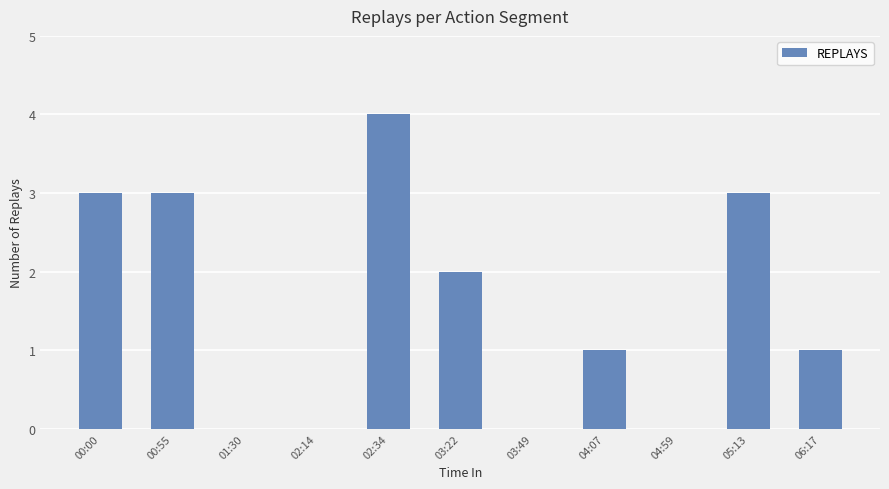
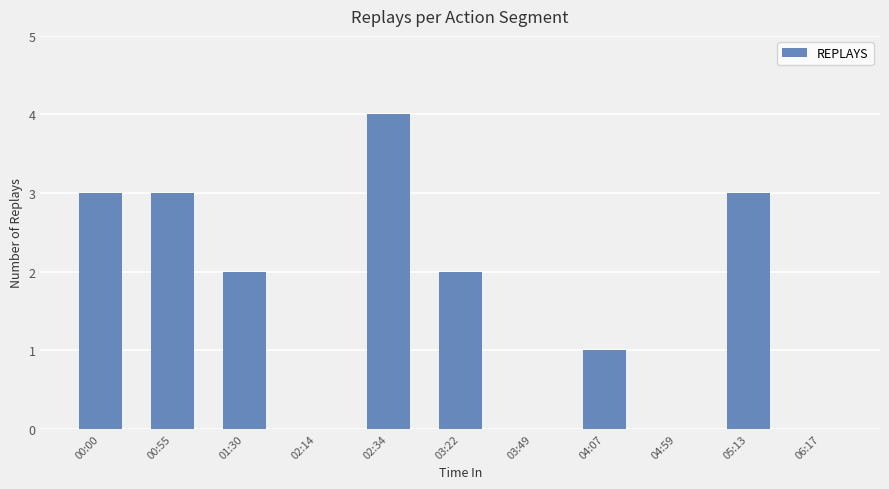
  {
    "00:00": 3,
    "00:55": 3,
-   "01:30": 0,
+   "01:30": 2,
    "02:14": 0,
    "02:34": 4,
    "03:22": 2,
    "03:49": 0,
    "04:07": 1,
    "04:59": 0,
    "05:13": 3,
-   "06:17": 1
+   "06:17": 0
  }
